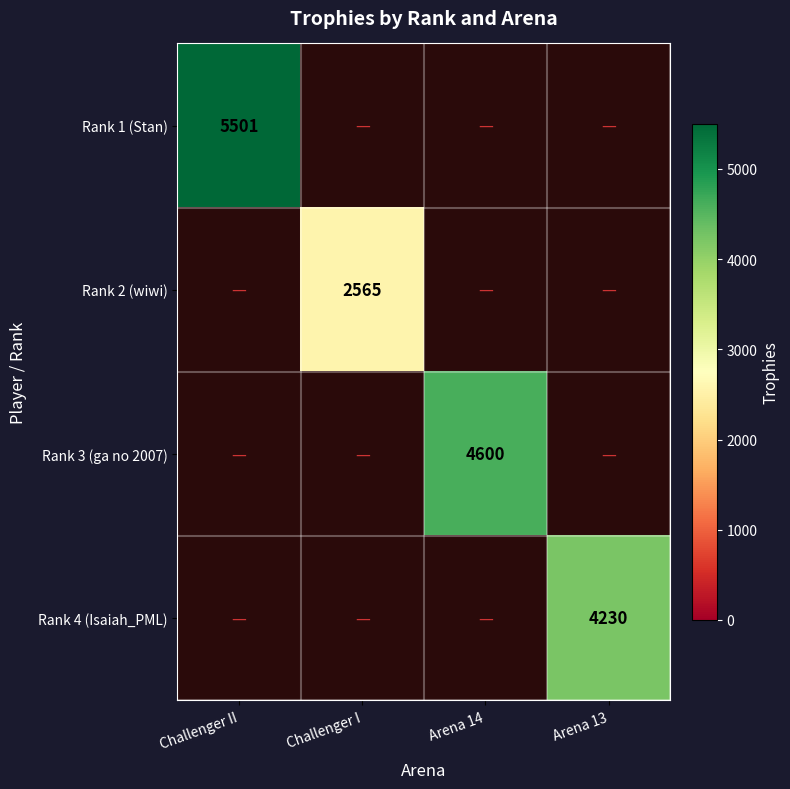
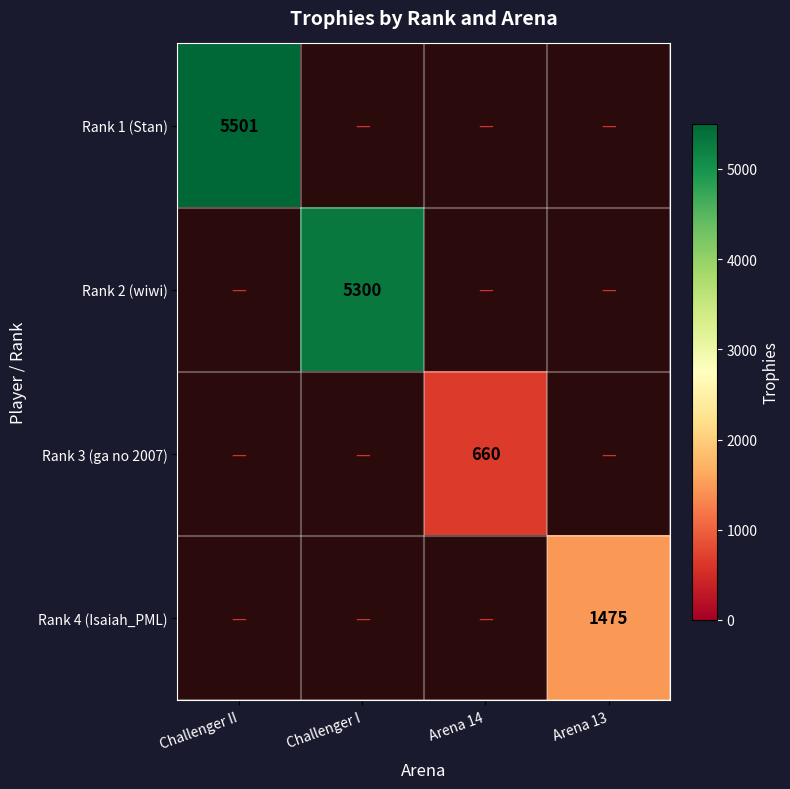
  {
    "Rank 1 (Stan)": {
      "Challenger II": 5501
    },
    "Rank 2 (wiwi)": {
-     "Challenger I": 2565
+     "Challenger I": 5300
    },
    "Rank 3 (ga no 2007)": {
-     "Arena 14": 4600
+     "Arena 14": 660
    },
    "Rank 4 (Isaiah_PML)": {
-     "Arena 13": 4230
+     "Arena 13": 1475
    }
  }
